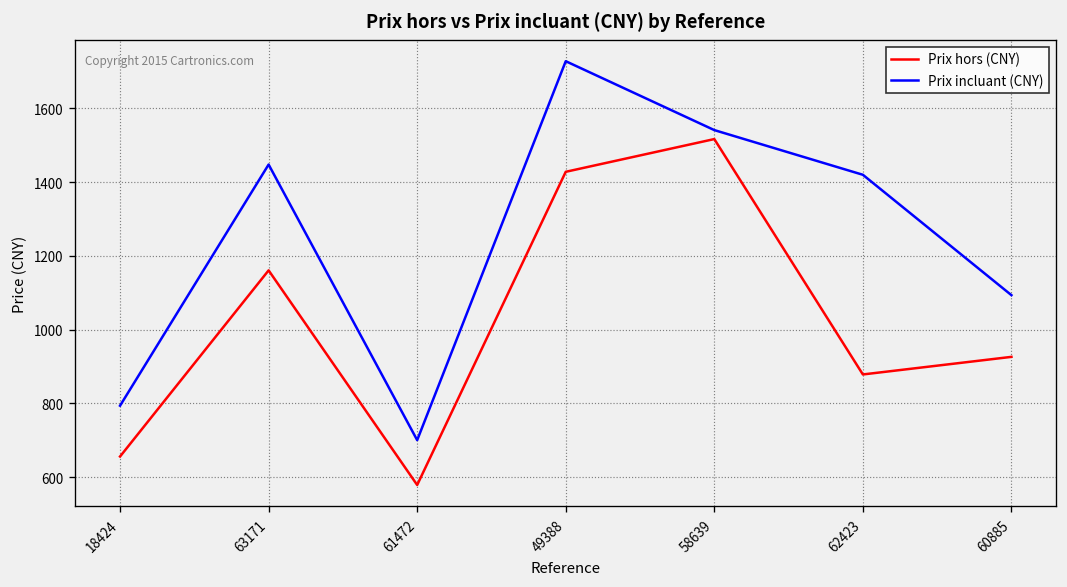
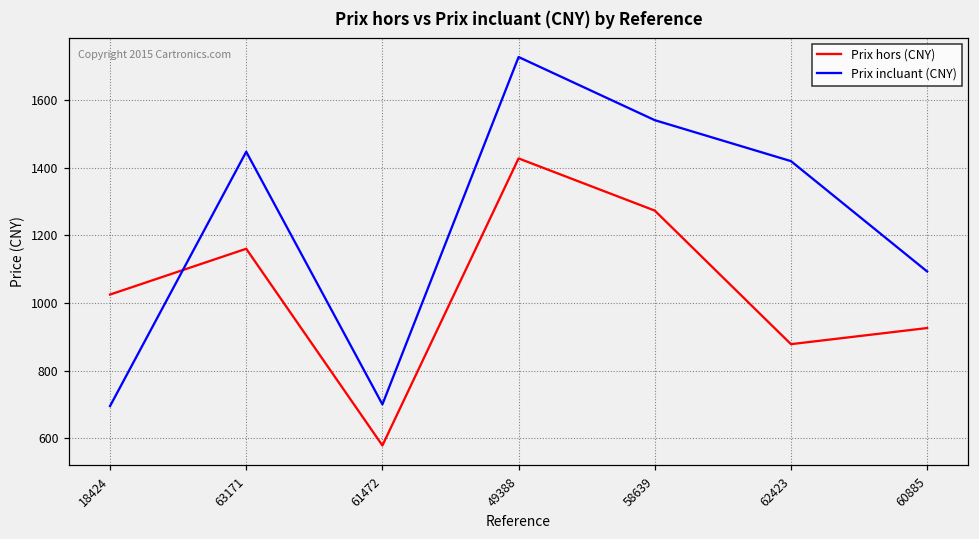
  {
    "Prix hors (CNY)": {
-     "18424": 660,
+     "18424": 1030,
      "63171": 1160,
      "61472": 580,
      "49388": 1430,
-     "58639": 1520,
+     "58639": 1270,
      "62423": 880,
      "60885": 930
    },
    "Prix incluant (CNY)": {
-     "18424": 790,
+     "18424": 700,
      "63171": 1450,
      "61472": 700,
      "49388": 1730,
      "58639": 1540,
      "62423": 1420,
      "60885": 1090
    }
  }
